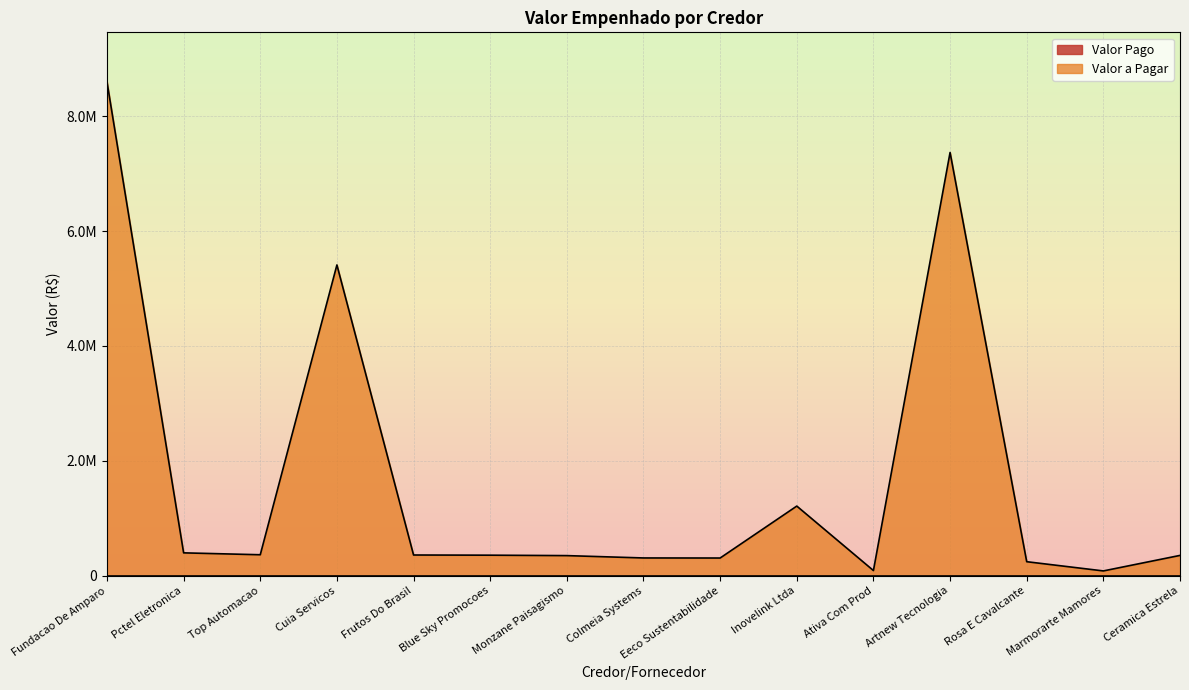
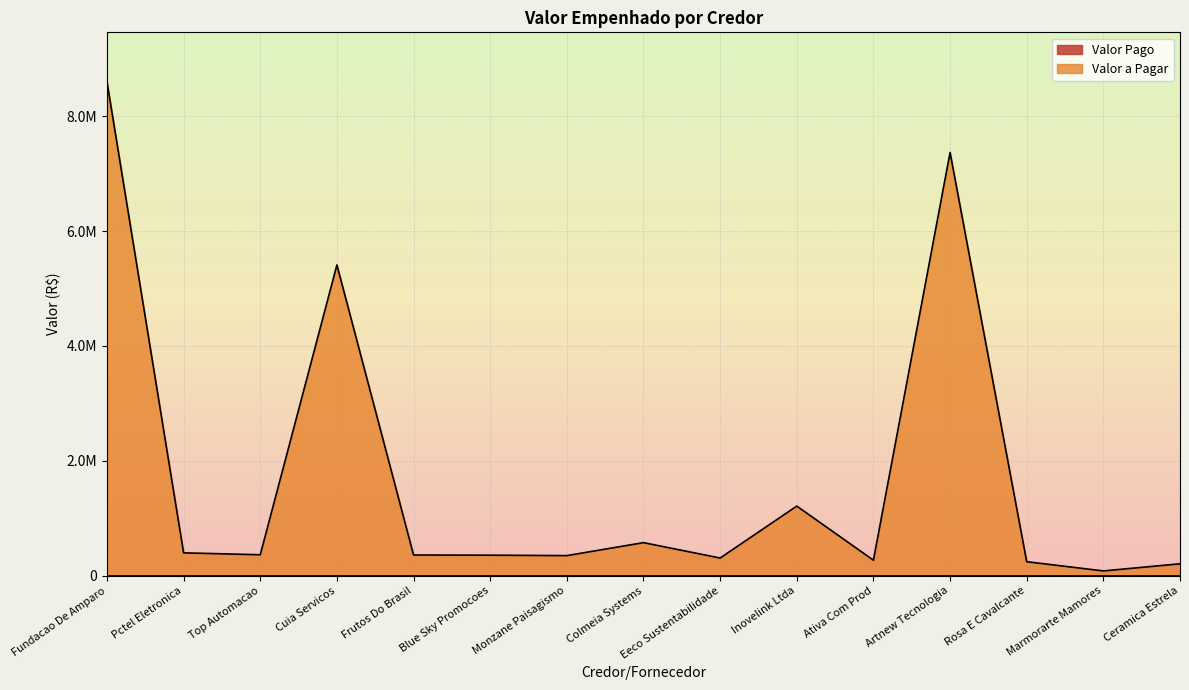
  {
    "Valor Pago": {
      "Fundacao De Amparo": 0,
      "Pctel Eletronica": 0,
      "Top Automacao": 0,
      "Cuia Servicos": 0,
      "Frutos Do Brasil": 0,
      "Blue Sky Promocoes": 0,
      "Monzane Paisagismo": 0,
      "Colmeia Systems": 0,
      "Eeco Sustentabilidade": 0,
      "Inovelink Ltda": 0,
      "Ativa Com Prod": 0,
      "Artnew Tecnologia": 0,
      "Rosa E Cavalcante": 0,
      "Marmorarte Mamores": 0,
      "Ceramica Estrela": 0
    },
    "Valor a Pagar": {
      "Fundacao De Amparo": 8600000,
      "Pctel Eletronica": 400000,
      "Top Automacao": 400000,
      "Cuia Servicos": 5400000,
      "Frutos Do Brasil": 400000,
      "Blue Sky Promocoes": 400000,
      "Monzane Paisagismo": 300000,
-     "Colmeia Systems": 300000,
+     "Colmeia Systems": 600000,
      "Eeco Sustentabilidade": 300000,
      "Inovelink Ltda": 1200000,
-     "Ativa Com Prod": 100000,
+     "Ativa Com Prod": 300000,
      "Artnew Tecnologia": 7400000,
      "Rosa E Cavalcante": 200000,
      "Marmorarte Mamores": 100000,
-     "Ceramica Estrela": 400000
+     "Ceramica Estrela": 200000
    }
  }
